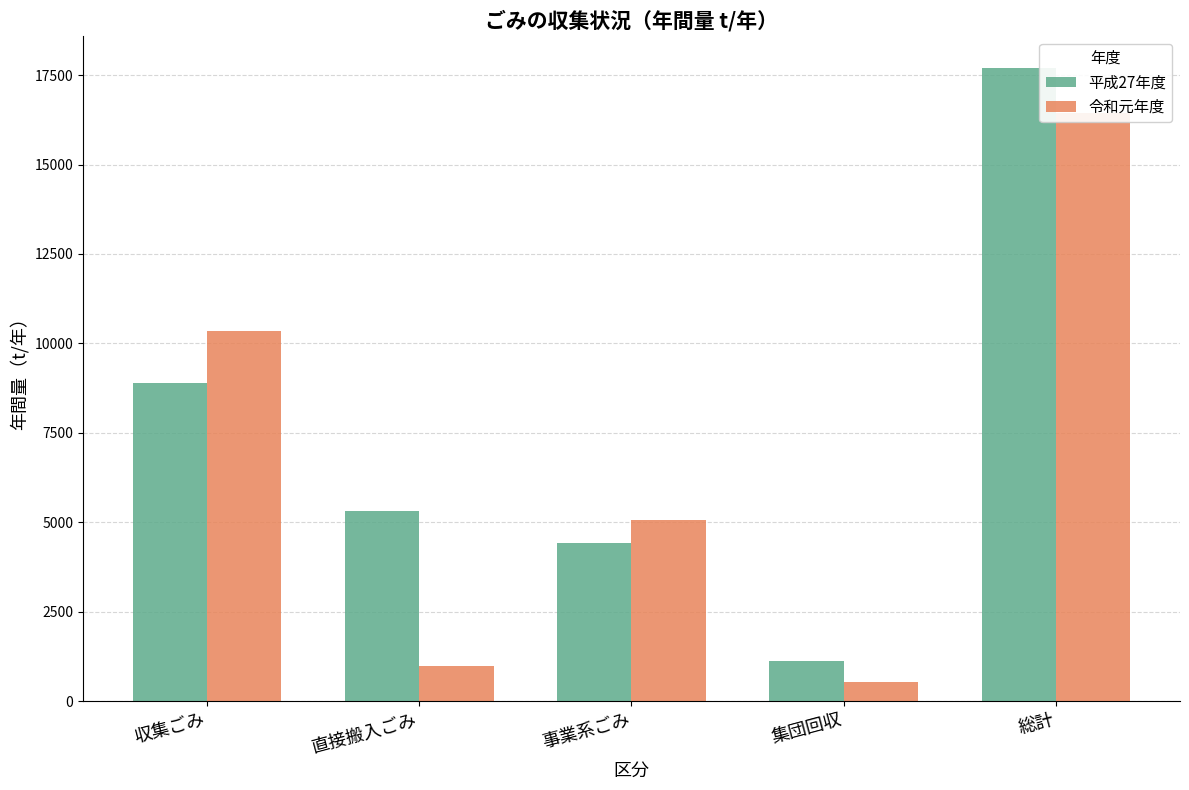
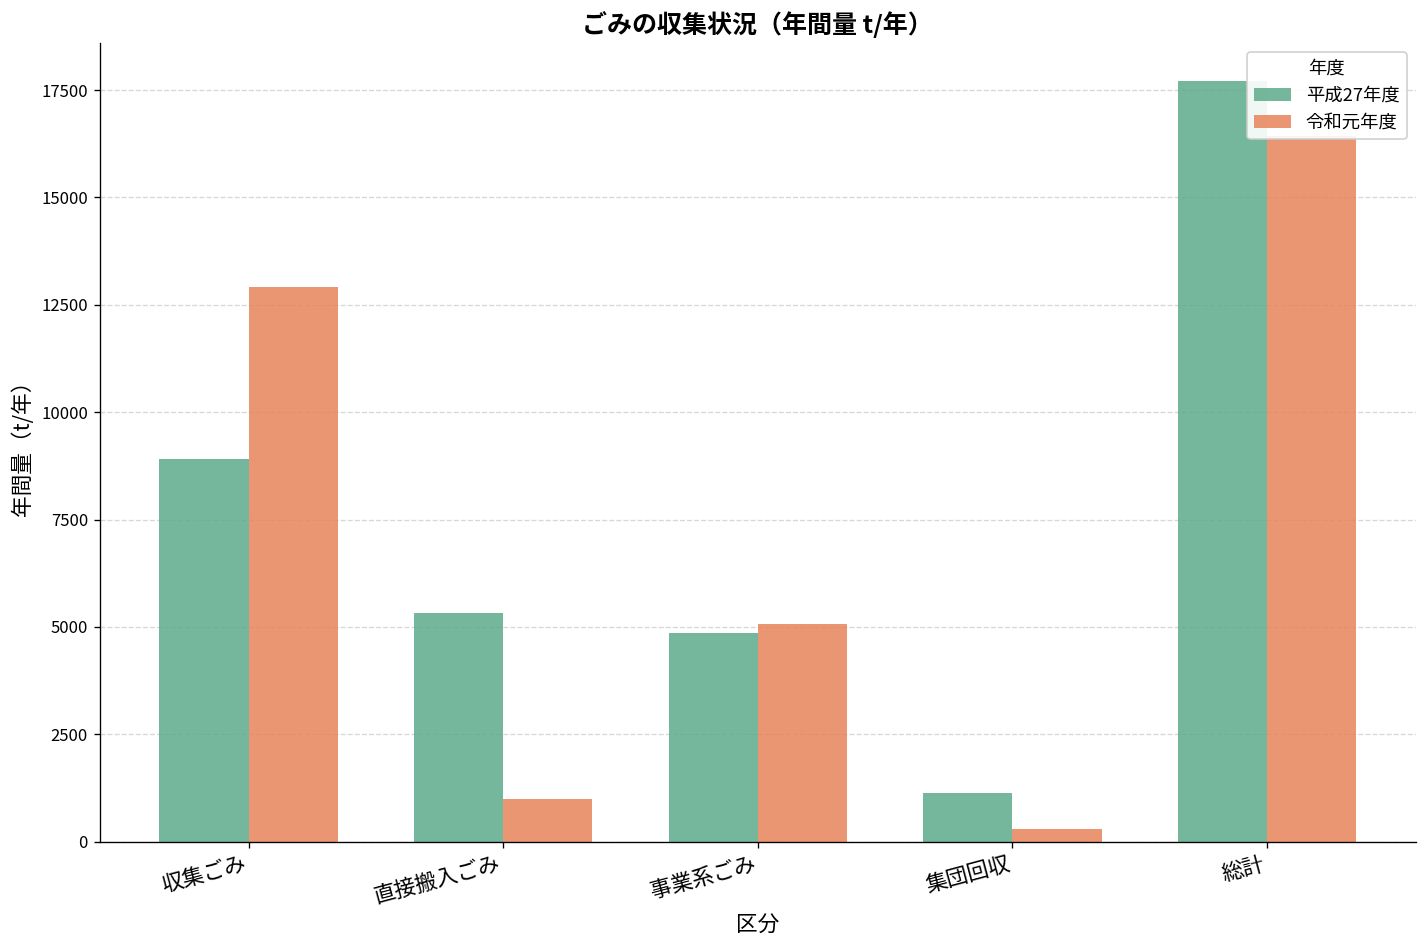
  {
    "平成27年度": {
      "収集ごみ": 8900,
      "直接搬入ごみ": 5300,
-     "事業系ごみ": 4400,
+     "事業系ごみ": 4800,
      "集団回収": 1100,
      "総計": 17700
    },
    "令和元年度": {
-     "収集ごみ": 10300,
+     "収集ごみ": 12900,
      "直接搬入ごみ": 1000,
      "事業系ごみ": 5100,
-     "集団回収": 600
+     "集団回収": 300
    }
  }
